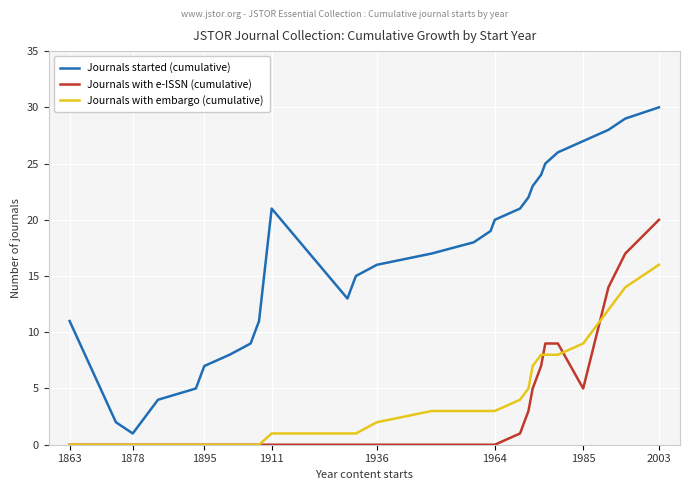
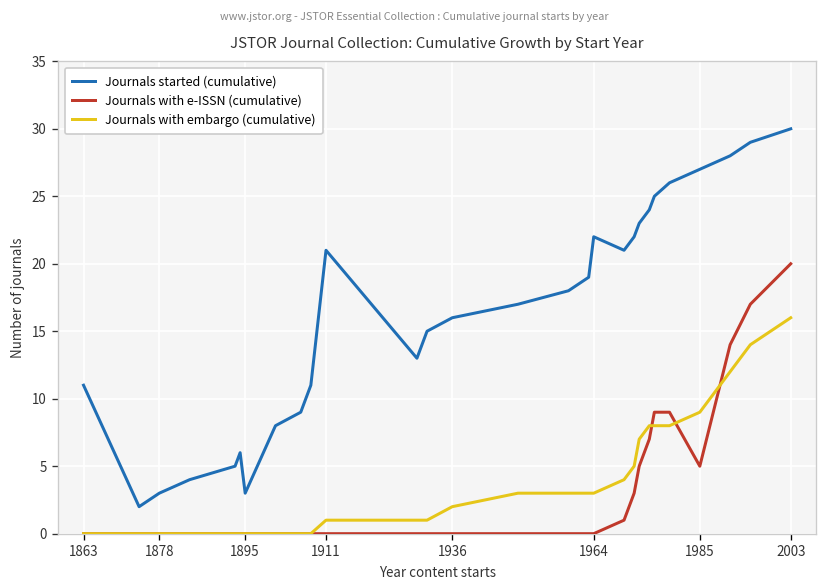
  {
    "Journals started (cumulative)": {
      "1863": 11,
-     "1878": 1,
-     "1895": 7,
+     "1878": 3,
+     "1895": 3,
      "1911": 21,
      "1936": 16,
-     "1964": 20,
+     "1964": 22,
      "1985": 27,
      "2003": 30
    },
    "Journals with e-ISSN (cumulative)": {
      "1911": 0,
      "1936": 0,
      "1964": 0,
      "1985": 5,
      "2003": 20
    },
    "Journals with embargo (cumulative)": {
      "1911": 1,
      "1936": 2,
      "1964": 3,
      "1985": 9,
      "2003": 16
    }
  }
